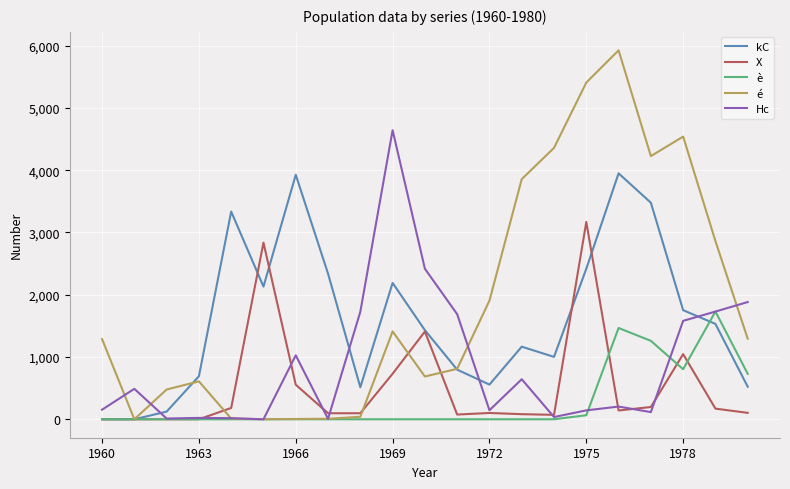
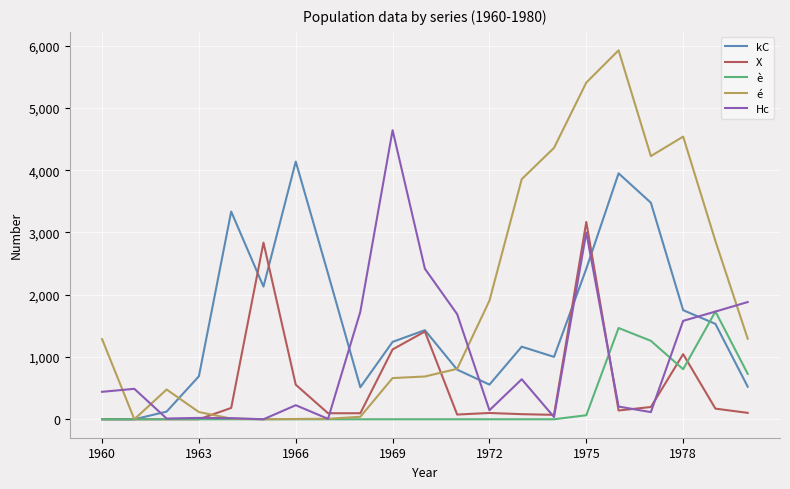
  {
    "kC": {
      "1963": "700",
-     "1966": "3,900",
-     "1969": "2,200",
+     "1966": "4,100",
+     "1969": "1,200",
      "1972": "600",
      "1975": "2,400",
      "1978": "1,800"
    },
    "X": {
      "1966": "600",
-     "1969": "700",
+     "1969": "1,100",
      "1972": "100",
      "1975": "3,200",
      "1978": "1,000"
    },
    "è": {
      "1969": "0",
      "1972": "0",
      "1975": "100",
      "1978": "800"
    },
    "é": {
      "1960": "1,300",
-     "1963": "600",
-     "1969": "1,400",
+     "1963": "100",
+     "1969": "700",
      "1972": "1,900",
      "1975": "5,400",
      "1978": "4,500"
    },
    "Hc": {
-     "1960": "200",
-     "1966": "1,000",
+     "1960": "400",
+     "1966": "200",
      "1969": "4,600",
      "1972": "100",
-     "1975": "100",
+     "1975": "3,000",
      "1978": "1,600"
    }
  }
